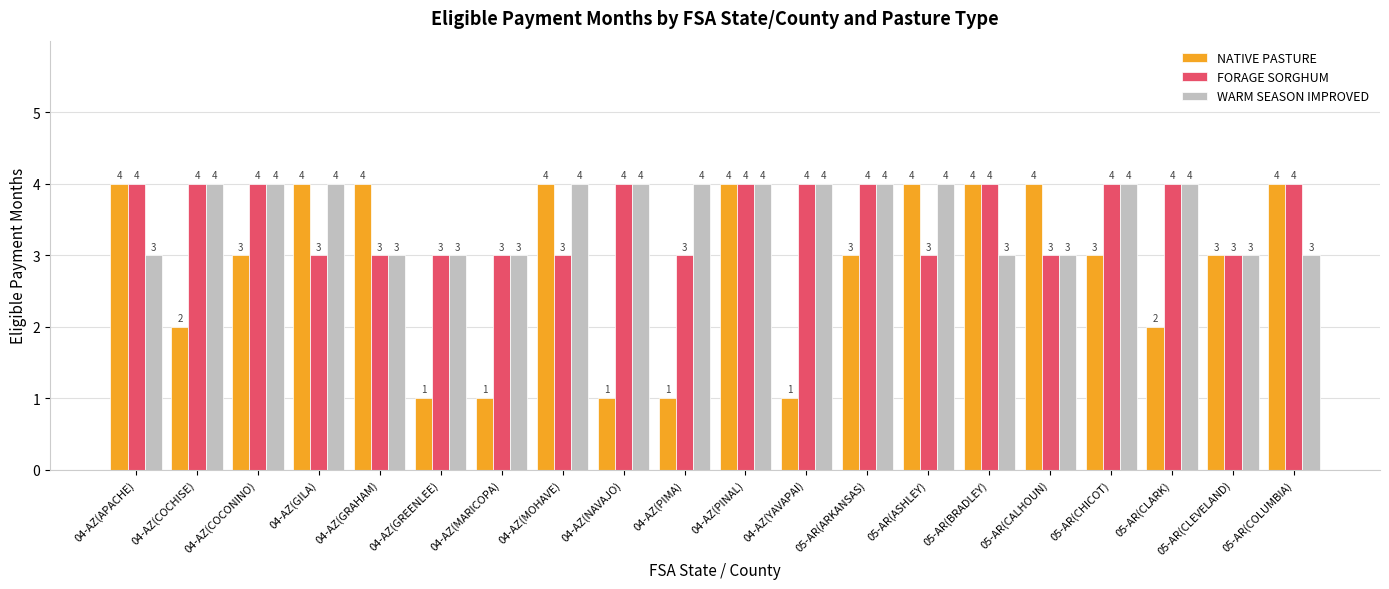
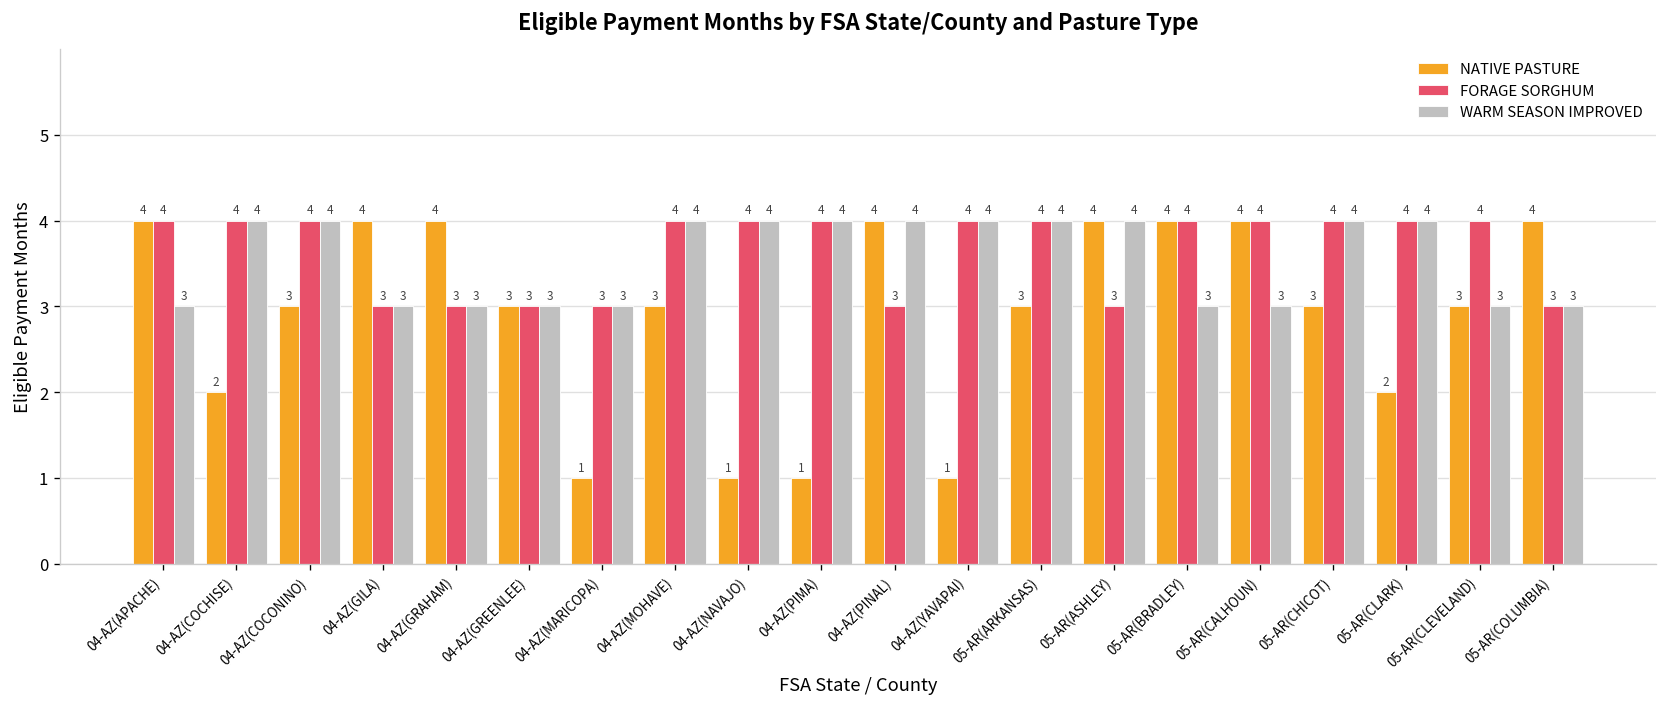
  {
    "NATIVE PASTURE": {
      "04-AZ(APACHE)": 4,
      "04-AZ(COCHISE)": 2,
      "04-AZ(COCONINO)": 3,
      "04-AZ(GILA)": 4,
      "04-AZ(GRAHAM)": 4,
-     "04-AZ(GREENLEE)": 1,
+     "04-AZ(GREENLEE)": 3,
      "04-AZ(MARICOPA)": 1,
-     "04-AZ(MOHAVE)": 4,
+     "04-AZ(MOHAVE)": 3,
      "04-AZ(NAVAJO)": 1,
      "04-AZ(PIMA)": 1,
      "04-AZ(PINAL)": 4,
      "04-AZ(YAVAPAI)": 1,
      "05-AR(ARKANSAS)": 3,
      "05-AR(ASHLEY)": 4,
      "05-AR(BRADLEY)": 4,
      "05-AR(CALHOUN)": 4,
      "05-AR(CHICOT)": 3,
      "05-AR(CLARK)": 2,
      "05-AR(CLEVELAND)": 3,
      "05-AR(COLUMBIA)": 4
    },
    "FORAGE SORGHUM": {
      "04-AZ(APACHE)": 4,
      "04-AZ(COCHISE)": 4,
      "04-AZ(COCONINO)": 4,
      "04-AZ(GILA)": 3,
      "04-AZ(GRAHAM)": 3,
      "04-AZ(GREENLEE)": 3,
      "04-AZ(MARICOPA)": 3,
-     "04-AZ(MOHAVE)": 3,
+     "04-AZ(MOHAVE)": 4,
      "04-AZ(NAVAJO)": 4,
-     "04-AZ(PIMA)": 3,
-     "04-AZ(PINAL)": 4,
+     "04-AZ(PIMA)": 4,
+     "04-AZ(PINAL)": 3,
      "04-AZ(YAVAPAI)": 4,
      "05-AR(ARKANSAS)": 4,
      "05-AR(ASHLEY)": 3,
      "05-AR(BRADLEY)": 4,
-     "05-AR(CALHOUN)": 3,
+     "05-AR(CALHOUN)": 4,
      "05-AR(CHICOT)": 4,
      "05-AR(CLARK)": 4,
-     "05-AR(CLEVELAND)": 3,
-     "05-AR(COLUMBIA)": 4
+     "05-AR(CLEVELAND)": 4,
+     "05-AR(COLUMBIA)": 3
    },
    "WARM SEASON IMPROVED": {
      "04-AZ(APACHE)": 3,
      "04-AZ(COCHISE)": 4,
      "04-AZ(COCONINO)": 4,
-     "04-AZ(GILA)": 4,
+     "04-AZ(GILA)": 3,
      "04-AZ(GRAHAM)": 3,
      "04-AZ(GREENLEE)": 3,
      "04-AZ(MARICOPA)": 3,
      "04-AZ(MOHAVE)": 4,
      "04-AZ(NAVAJO)": 4,
      "04-AZ(PIMA)": 4,
      "04-AZ(PINAL)": 4,
      "04-AZ(YAVAPAI)": 4,
      "05-AR(ARKANSAS)": 4,
      "05-AR(ASHLEY)": 4,
      "05-AR(BRADLEY)": 3,
      "05-AR(CALHOUN)": 3,
      "05-AR(CHICOT)": 4,
      "05-AR(CLARK)": 4,
      "05-AR(CLEVELAND)": 3,
      "05-AR(COLUMBIA)": 3
    }
  }
